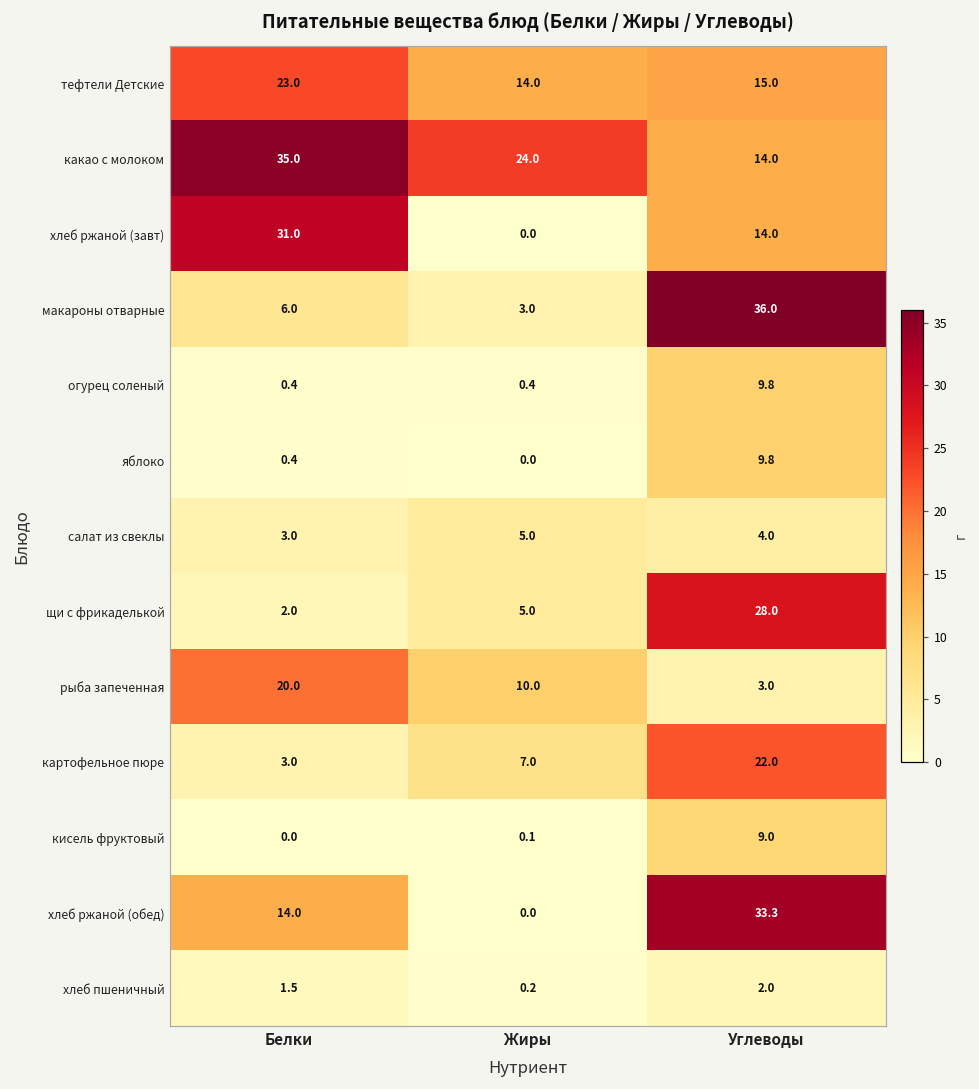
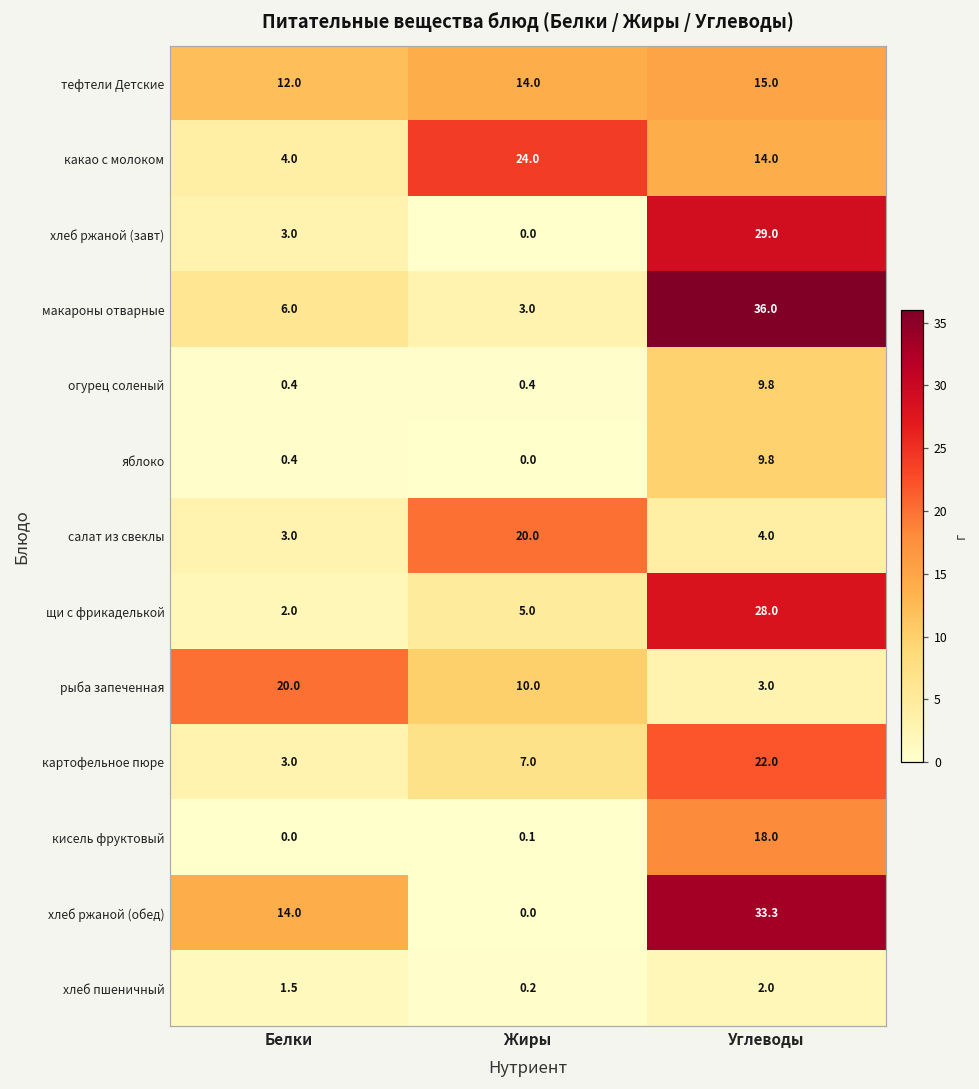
  {
    "тефтели Детские": {
-     "Белки": 23.0,
+     "Белки": 12.0,
      "Жиры": 14.0,
      "Углеводы": 15.0
    },
    "какао с молоком": {
-     "Белки": 35.0,
+     "Белки": 4.0,
      "Жиры": 24.0,
      "Углеводы": 14.0
    },
    "хлеб ржаной (завт)": {
-     "Белки": 31.0,
+     "Белки": 3.0,
      "Жиры": 0.0,
-     "Углеводы": 14.0
+     "Углеводы": 29.0
    },
    "макароны отварные": {
      "Белки": 6.0,
      "Жиры": 3.0,
      "Углеводы": 36.0
    },
    "огурец соленый": {
      "Белки": 0.4,
      "Жиры": 0.4,
      "Углеводы": 9.8
    },
    "яблоко": {
      "Белки": 0.4,
      "Жиры": 0.0,
      "Углеводы": 9.8
    },
    "салат из свеклы": {
      "Белки": 3.0,
-     "Жиры": 5.0,
+     "Жиры": 20.0,
      "Углеводы": 4.0
    },
    "щи с фрикаделькой": {
      "Белки": 2.0,
      "Жиры": 5.0,
      "Углеводы": 28.0
    },
    "рыба запеченная": {
      "Белки": 20.0,
      "Жиры": 10.0,
      "Углеводы": 3.0
    },
    "картофельное пюре": {
      "Белки": 3.0,
      "Жиры": 7.0,
      "Углеводы": 22.0
    },
    "кисель фруктовый": {
      "Белки": 0.0,
      "Жиры": 0.1,
-     "Углеводы": 9.0
+     "Углеводы": 18.0
    },
    "хлеб ржаной (обед)": {
      "Белки": 14.0,
      "Жиры": 0.0,
      "Углеводы": 33.3
    },
    "хлеб пшеничный": {
      "Белки": 1.5,
      "Жиры": 0.2,
      "Углеводы": 2.0
    }
  }
